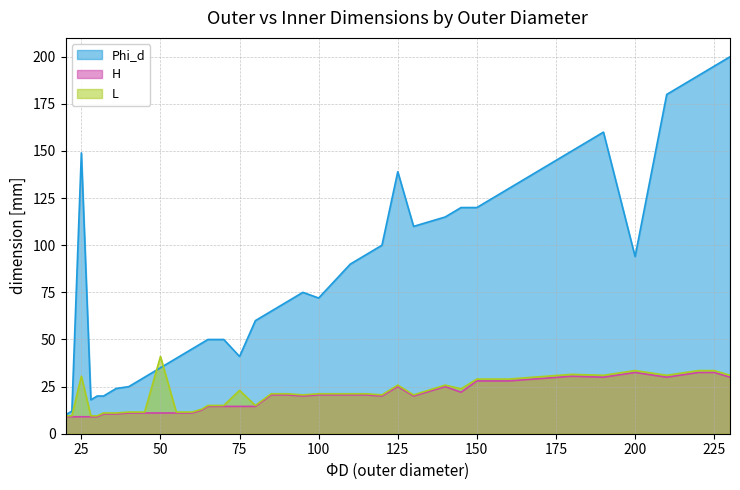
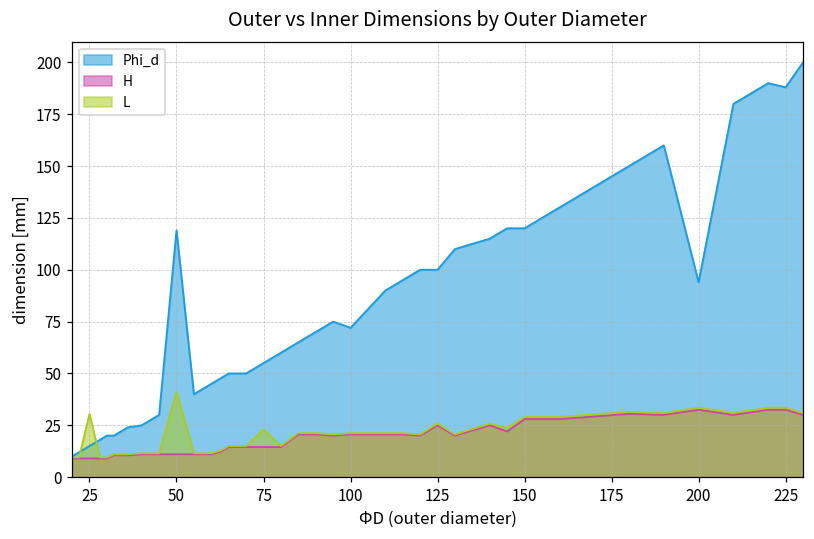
  {
    "Phi_d": {
-     "25": 149,
-     "50": 35,
-     "75": 41,
+     "25": 15,
+     "50": 119,
+     "75": 55,
      "100": 72,
-     "125": 139,
+     "125": 100,
      "150": 120,
      "200": 94,
-     "225": 195
+     "225": 188
    },
    "H": {
      "25": 9,
      "50": 11,
      "75": 15
    },
    "L": {
      "25": 31,
      "50": 41,
      "75": 23
    }
  }
